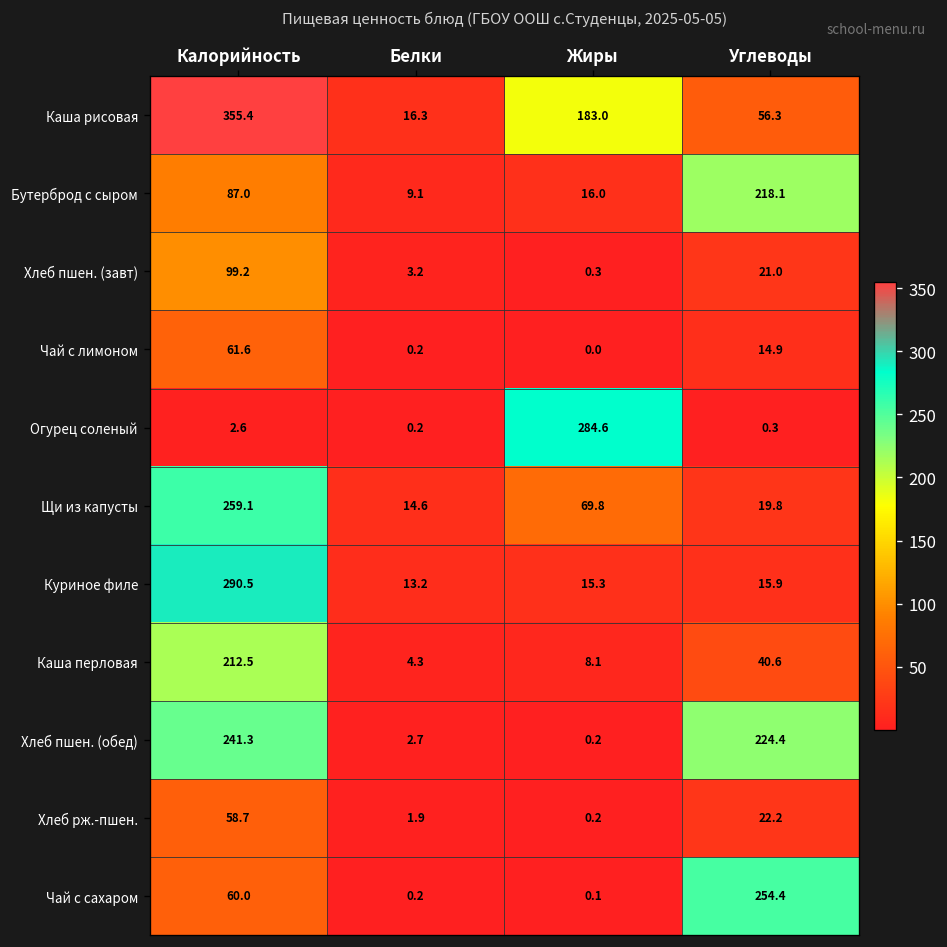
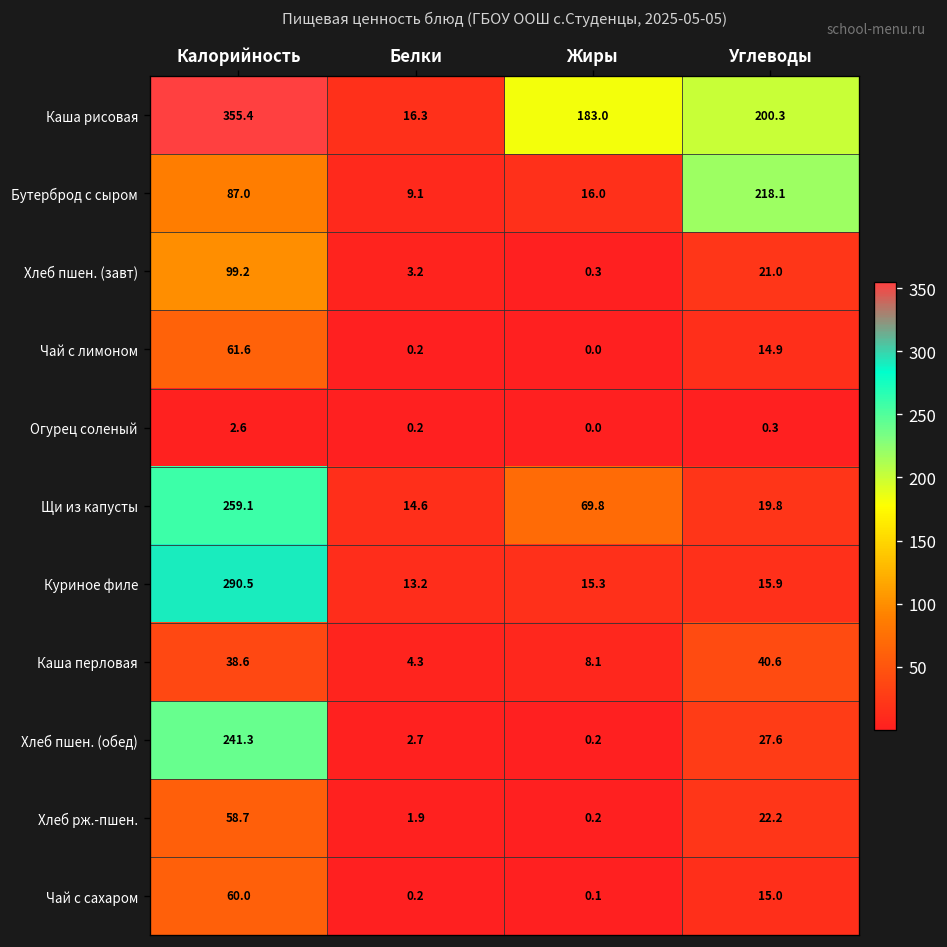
  {
    "Каша рисовая": {
      "Калорийность": 355.4,
      "Белки": 16.3,
      "Жиры": 183.0,
-     "Углеводы": 56.3
+     "Углеводы": 200.3
    },
    "Бутерброд с сыром": {
      "Калорийность": 87.0,
      "Белки": 9.1,
      "Жиры": 16.0,
      "Углеводы": 218.1
    },
    "Хлеб пшен. (завт)": {
      "Калорийность": 99.2,
      "Белки": 3.2,
      "Жиры": 0.3,
      "Углеводы": 21.0
    },
    "Чай с лимоном": {
      "Калорийность": 61.6,
      "Белки": 0.2,
      "Жиры": 0.0,
      "Углеводы": 14.9
    },
    "Огурец соленый": {
      "Калорийность": 2.6,
      "Белки": 0.2,
-     "Жиры": 284.6,
+     "Жиры": 0.0,
      "Углеводы": 0.3
    },
    "Щи из капусты": {
      "Калорийность": 259.1,
      "Белки": 14.6,
      "Жиры": 69.8,
      "Углеводы": 19.8
    },
    "Куриное филе": {
      "Калорийность": 290.5,
      "Белки": 13.2,
      "Жиры": 15.3,
      "Углеводы": 15.9
    },
    "Каша перловая": {
-     "Калорийность": 212.5,
+     "Калорийность": 38.6,
      "Белки": 4.3,
      "Жиры": 8.1,
      "Углеводы": 40.6
    },
    "Хлеб пшен. (обед)": {
      "Калорийность": 241.3,
      "Белки": 2.7,
      "Жиры": 0.2,
-     "Углеводы": 224.4
+     "Углеводы": 27.6
    },
    "Хлеб рж.-пшен.": {
      "Калорийность": 58.7,
      "Белки": 1.9,
      "Жиры": 0.2,
      "Углеводы": 22.2
    },
    "Чай с сахаром": {
      "Калорийность": 60.0,
      "Белки": 0.2,
      "Жиры": 0.1,
-     "Углеводы": 254.4
+     "Углеводы": 15.0
    }
  }
